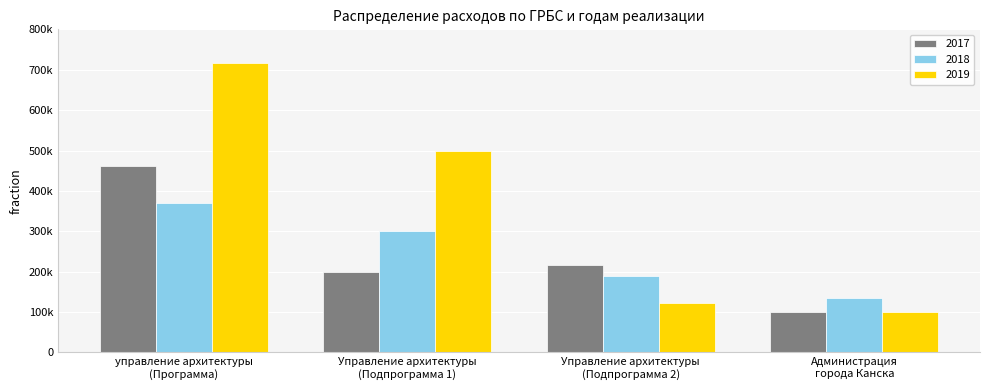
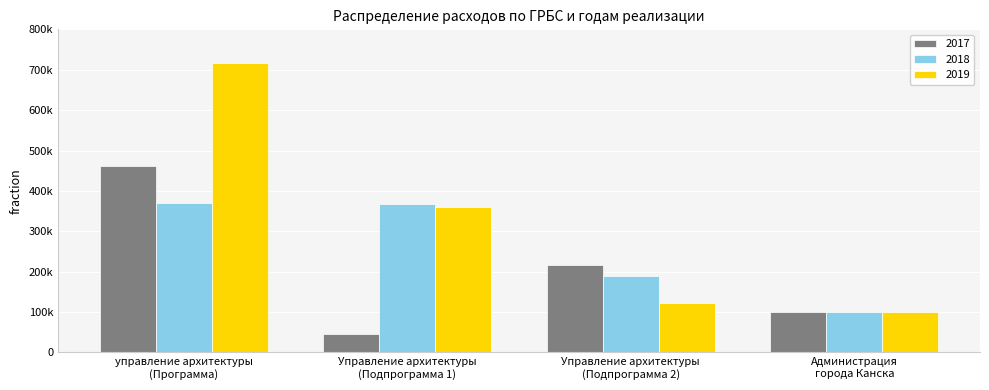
  {
    "2017": {
      "управление архитектуры (Программа)": 460000,
-     "Управление архитектуры (Подпрограмма 1)": 200000,
+     "Управление архитектуры (Подпрограмма 1)": 50000,
      "Управление архитектуры (Подпрограмма 2)": 220000,
      "Администрация города Канска": 100000
    },
    "2018": {
      "управление архитектуры (Программа)": 370000,
-     "Управление архитектуры (Подпрограмма 1)": 300000,
+     "Управление архитектуры (Подпрограмма 1)": 370000,
      "Управление архитектуры (Подпрограмма 2)": 190000,
-     "Администрация города Канска": 130000
+     "Администрация города Канска": 100000
    },
    "2019": {
      "управление архитектуры (Программа)": 720000,
-     "Управление архитектуры (Подпрограмма 1)": 500000,
+     "Управление архитектуры (Подпрограмма 1)": 360000,
      "Управление архитектуры (Подпрограмма 2)": 120000,
      "Администрация города Канска": 100000
    }
  }
